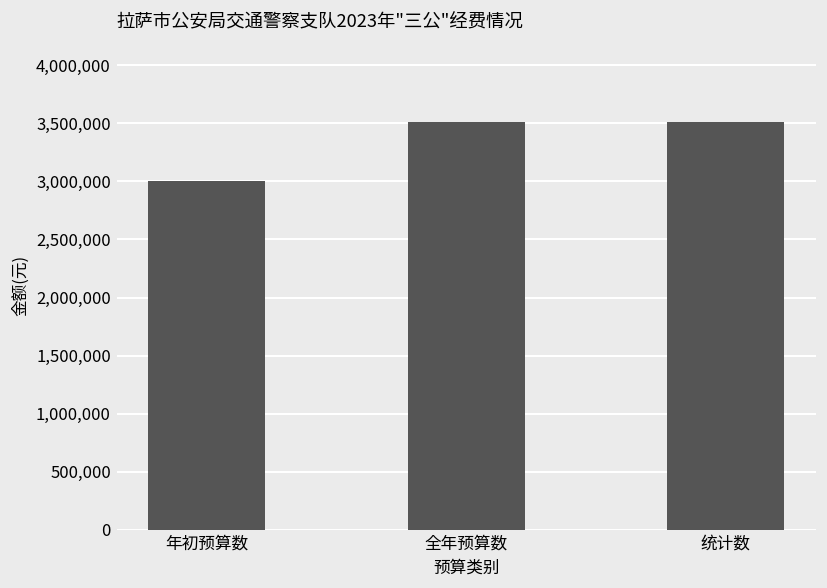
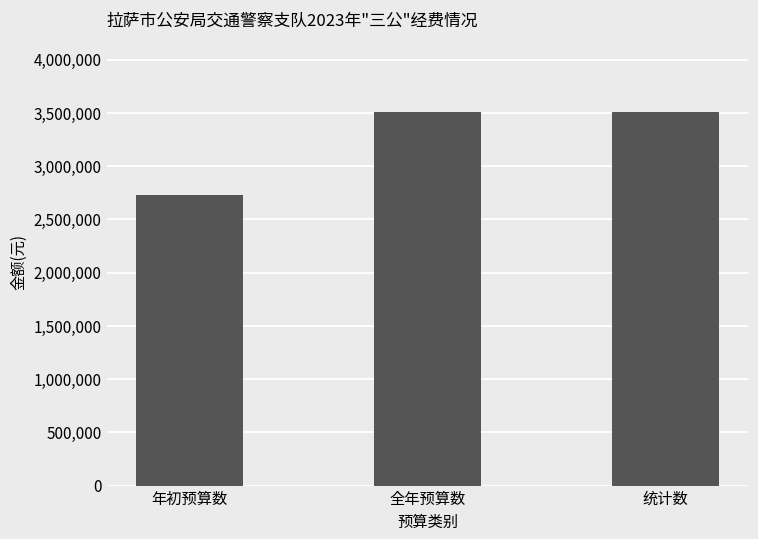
  {
-   "年初预算数": "3,000,000",
+   "年初预算数": "2,700,000",
    "全年预算数": "3,500,000",
    "统计数": "3,500,000"
  }
